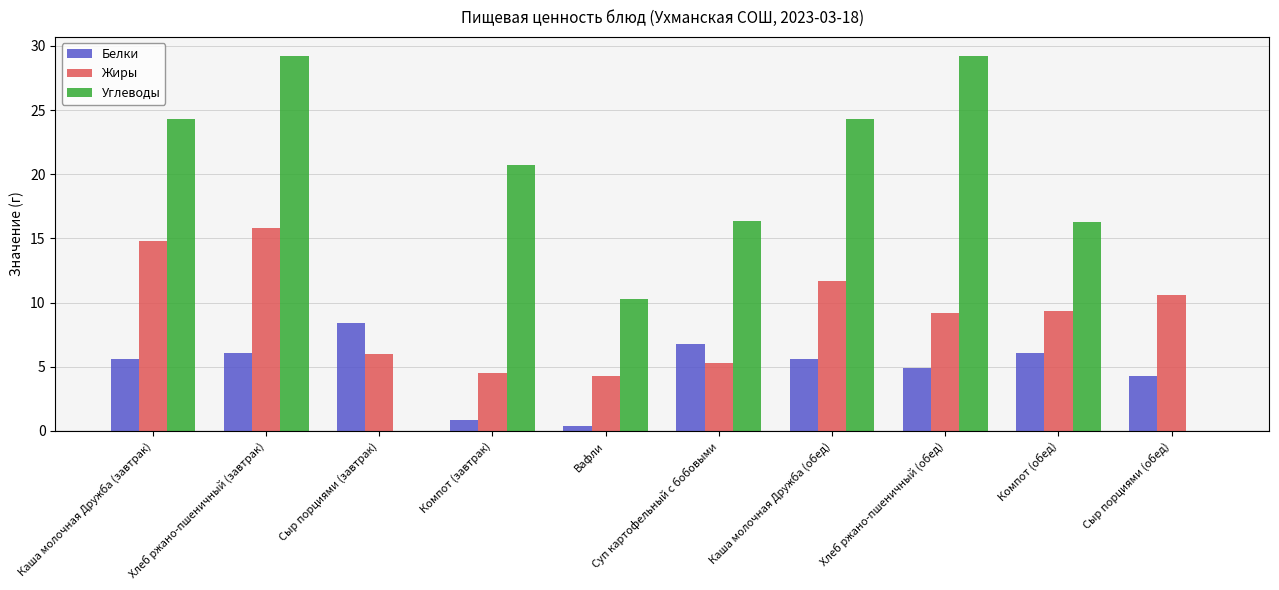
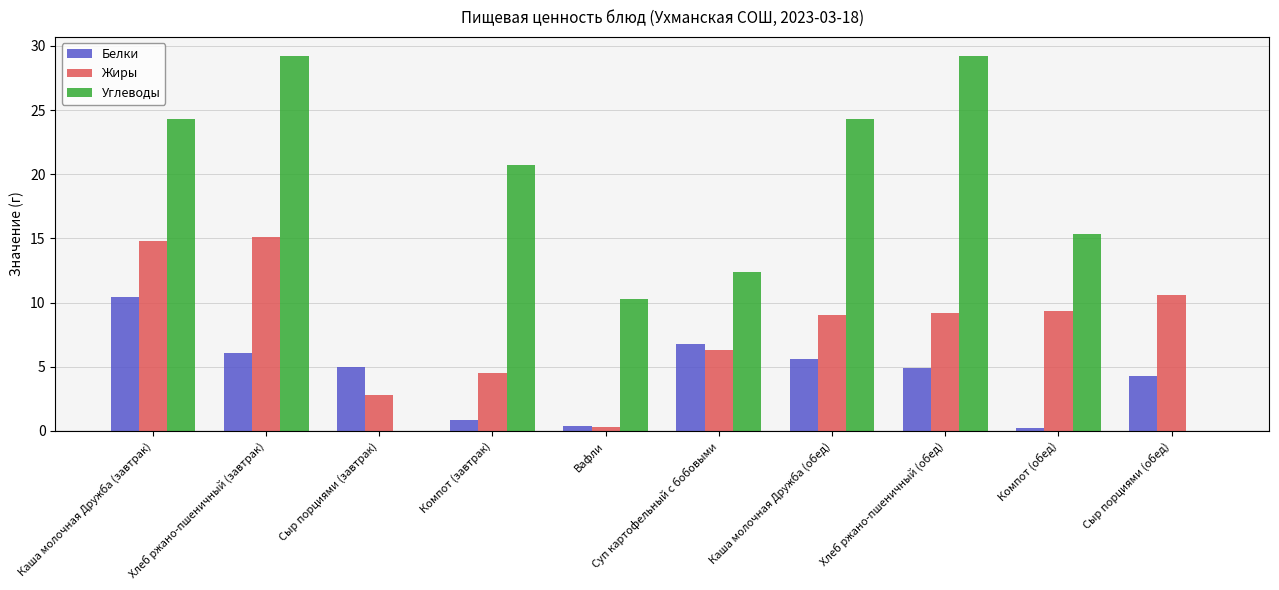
  {
    "Белки": {
-     "Каша молочная Дружба (завтрак)": 5.6,
+     "Каша молочная Дружба (завтрак)": 10.4,
      "Хлеб ржано-пшеничный (завтрак)": 6.1,
-     "Сыр порциями (завтрак)": 8.4,
+     "Сыр порциями (завтрак)": 5.0,
      "Компот (завтрак)": 0.9,
      "Вафли": 0.4,
      "Суп картофельный с бобовыми": 6.8,
      "Каша молочная Дружба (обед)": 5.6,
      "Хлеб ржано-пшеничный (обед)": 4.9,
-     "Компот (обед)": 6.1,
+     "Компот (обед)": 0.2,
      "Сыр порциями (обед)": 4.3
    },
    "Жиры": {
      "Каша молочная Дружба (завтрак)": 14.8,
-     "Хлеб ржано-пшеничный (завтрак)": 15.8,
-     "Сыр порциями (завтрак)": 6.0,
+     "Хлеб ржано-пшеничный (завтрак)": 15.1,
+     "Сыр порциями (завтрак)": 2.8,
      "Компот (завтрак)": 4.5,
-     "Вафли": 4.3,
-     "Суп картофельный с бобовыми": 5.3,
-     "Каша молочная Дружба (обед)": 11.7,
+     "Вафли": 0.3,
+     "Суп картофельный с бобовыми": 6.3,
+     "Каша молочная Дружба (обед)": 9.0,
      "Хлеб ржано-пшеничный (обед)": 9.2,
      "Компот (обед)": 9.4,
      "Сыр порциями (обед)": 10.6
    },
    "Углеводы": {
      "Каша молочная Дружба (завтрак)": 24.3,
      "Хлеб ржано-пшеничный (завтрак)": 29.2,
      "Сыр порциями (завтрак)": 0.0,
      "Компот (завтрак)": 20.7,
      "Вафли": 10.3,
-     "Суп картофельный с бобовыми": 16.3,
+     "Суп картофельный с бобовыми": 12.4,
      "Каша молочная Дружба (обед)": 24.3,
      "Хлеб ржано-пшеничный (обед)": 29.2,
-     "Компот (обед)": 16.3,
+     "Компот (обед)": 15.3,
      "Сыр порциями (обед)": 0.0
    }
  }
